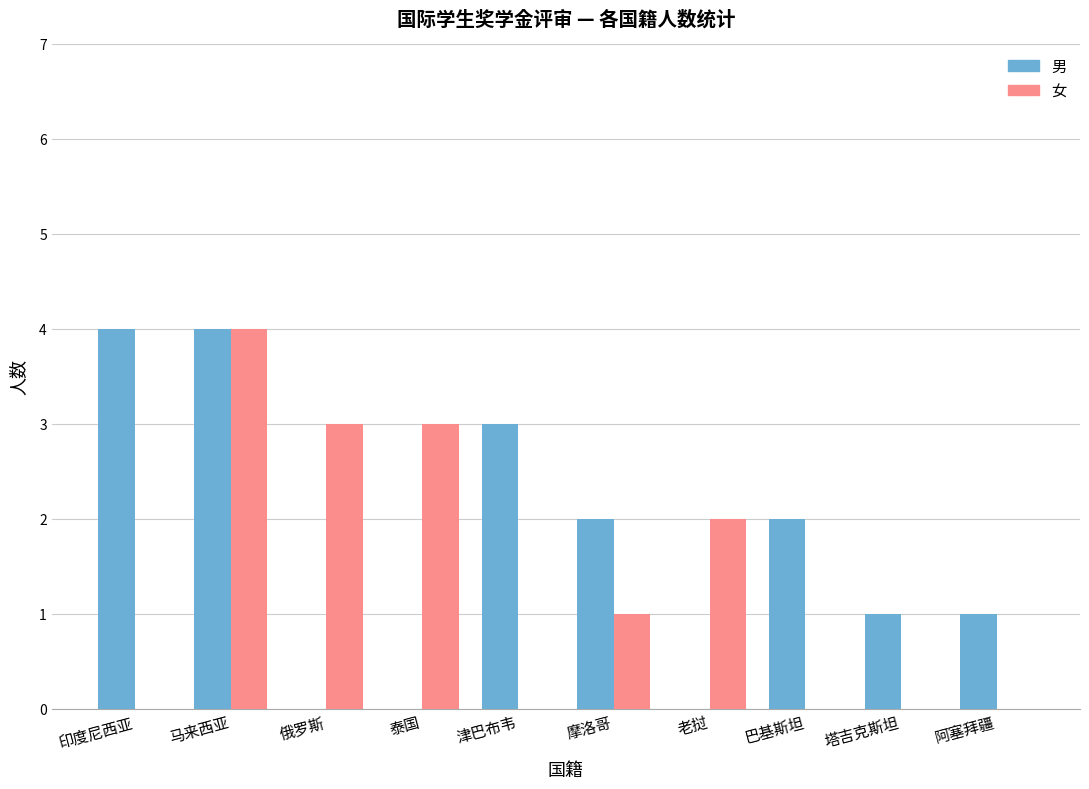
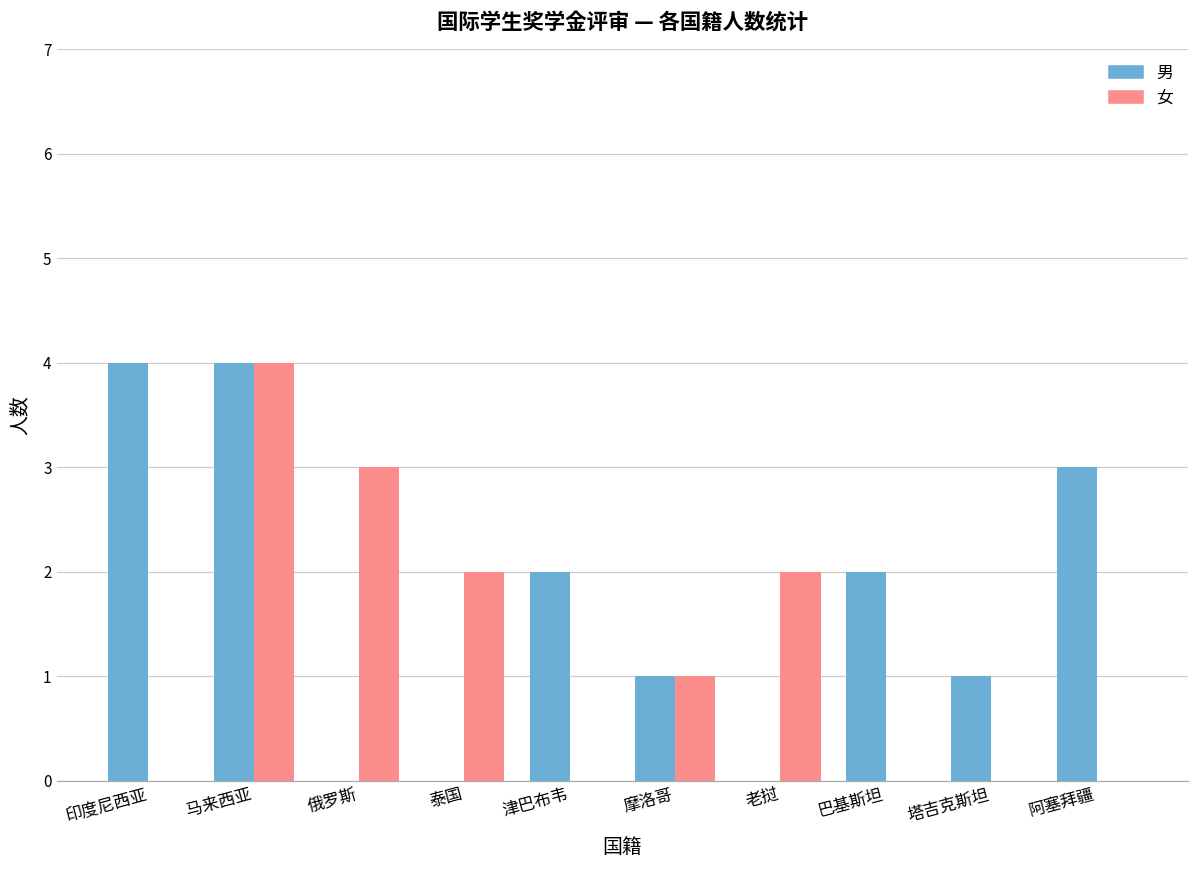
  {
    "男": {
      "印度尼西亚": 4,
      "马来西亚": 4,
      "俄罗斯": 0,
      "泰国": 0,
-     "津巴布韦": 3,
-     "摩洛哥": 2,
+     "津巴布韦": 2,
+     "摩洛哥": 1,
      "老挝": 0,
      "巴基斯坦": 2,
      "塔吉克斯坦": 1,
-     "阿塞拜疆": 1
+     "阿塞拜疆": 3
    },
    "女": {
      "印度尼西亚": 0,
      "马来西亚": 4,
      "俄罗斯": 3,
-     "泰国": 3,
+     "泰国": 2,
      "津巴布韦": 0,
      "摩洛哥": 1,
      "老挝": 2,
      "巴基斯坦": 0,
      "塔吉克斯坦": 0,
      "阿塞拜疆": 0
    }
  }
